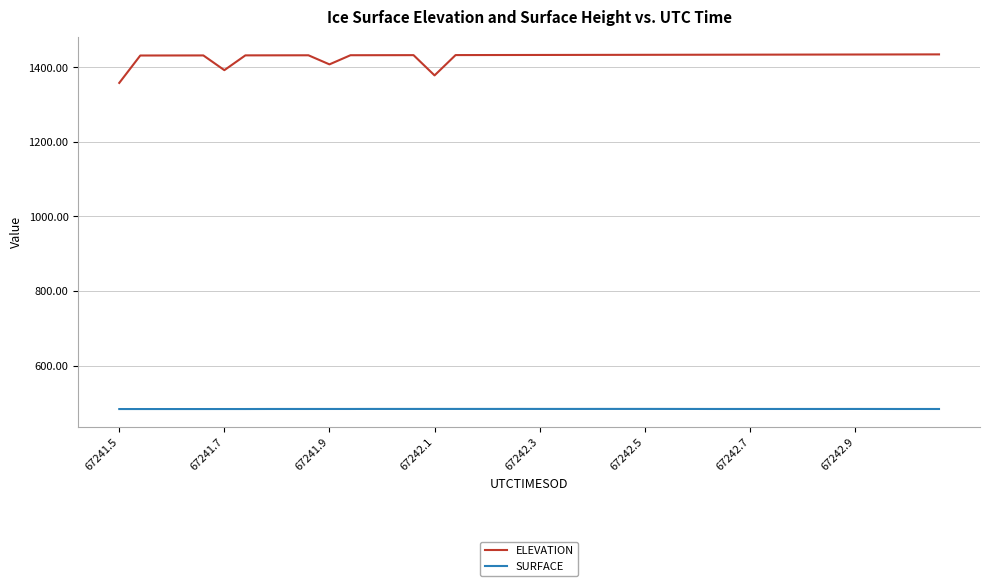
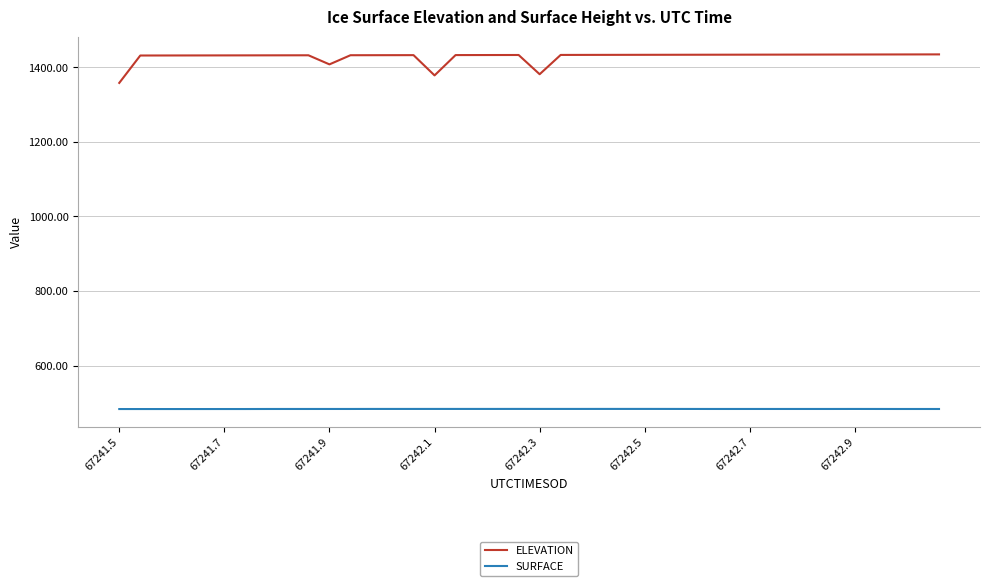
  {
    "ELEVATION": {
      "67241.5": 1360,
-     "67241.7": 1390,
+     "67241.7": 1430,
      "67241.9": 1410,
      "67242.1": 1380,
-     "67242.3": 1430,
+     "67242.3": 1380,
      "67242.5": 1430,
      "67242.7": 1430,
      "67242.9": 1430
    },
    "SURFACE": {
      "67241.5": 480,
      "67241.7": 480,
      "67241.9": 480,
      "67242.1": 480,
      "67242.3": 480,
      "67242.5": 480,
      "67242.7": 480,
      "67242.9": 480
    }
  }
